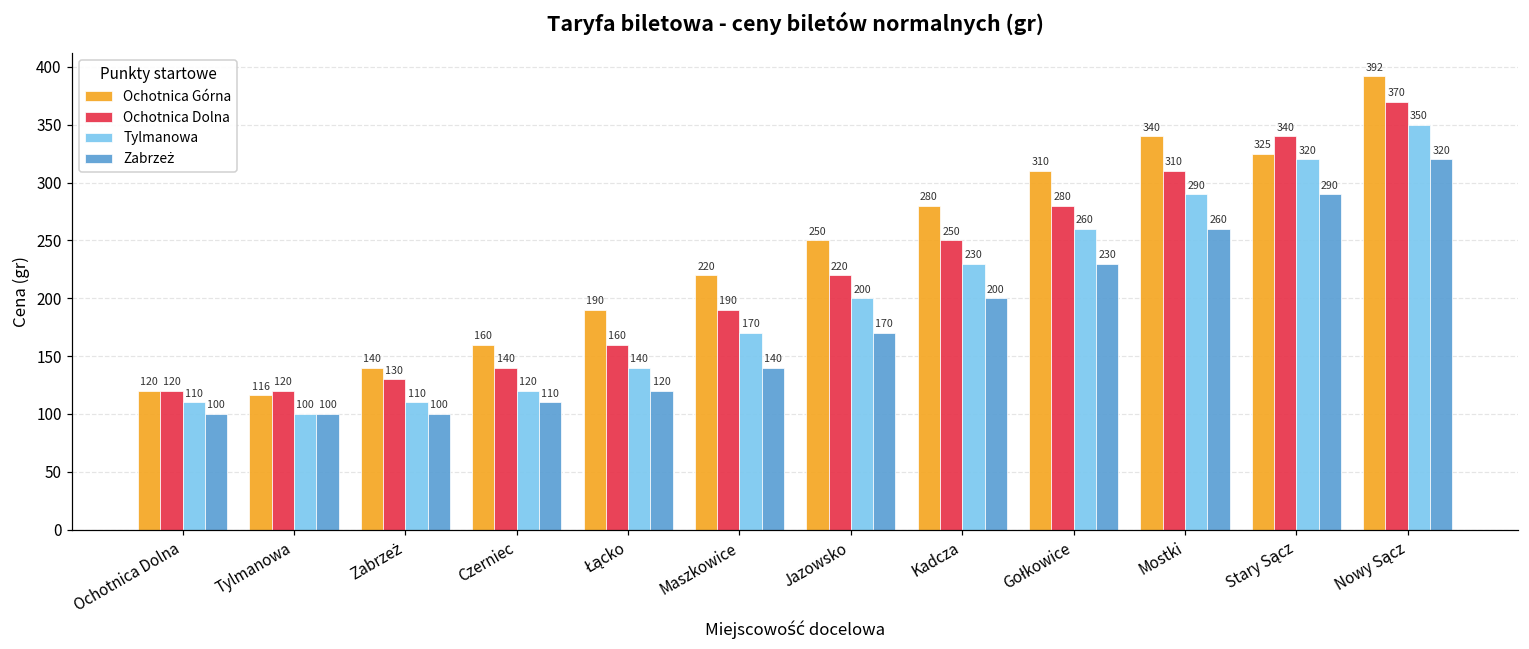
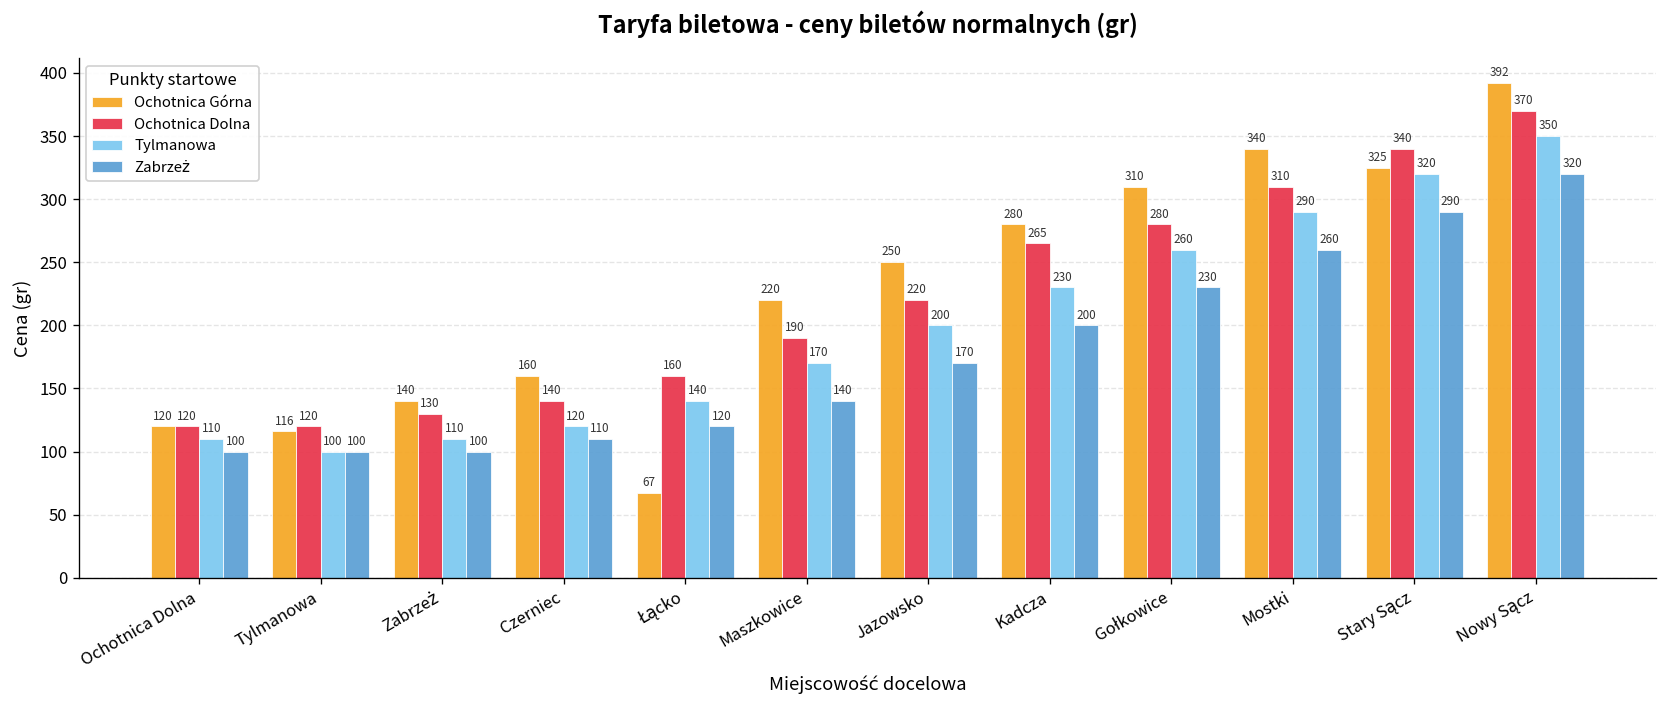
  {
    "Ochotnica Górna": {
      "Ochotnica Dolna": 120,
      "Tylmanowa": 116,
      "Zabrzeż": 140,
      "Czerniec": 160,
-     "Łącko": 190,
+     "Łącko": 67,
      "Maszkowice": 220,
      "Jazowsko": 250,
      "Kadcza": 280,
      "Gołkowice": 310,
      "Mostki": 340,
      "Stary Sącz": 325,
      "Nowy Sącz": 392
    },
    "Ochotnica Dolna": {
      "Ochotnica Dolna": 120,
      "Tylmanowa": 120,
      "Zabrzeż": 130,
      "Czerniec": 140,
      "Łącko": 160,
      "Maszkowice": 190,
      "Jazowsko": 220,
-     "Kadcza": 250,
+     "Kadcza": 265,
      "Gołkowice": 280,
      "Mostki": 310,
      "Stary Sącz": 340,
      "Nowy Sącz": 370
    }
  }
